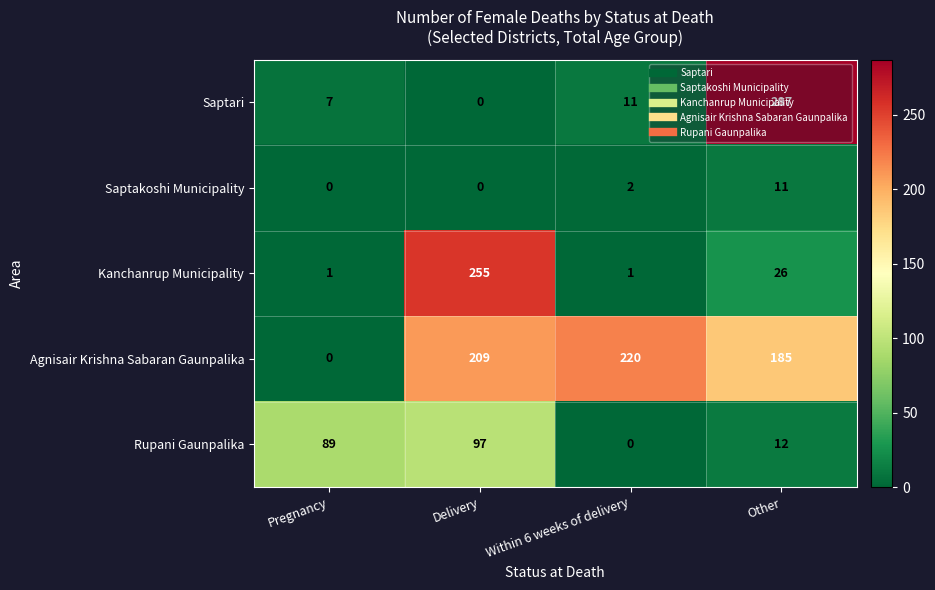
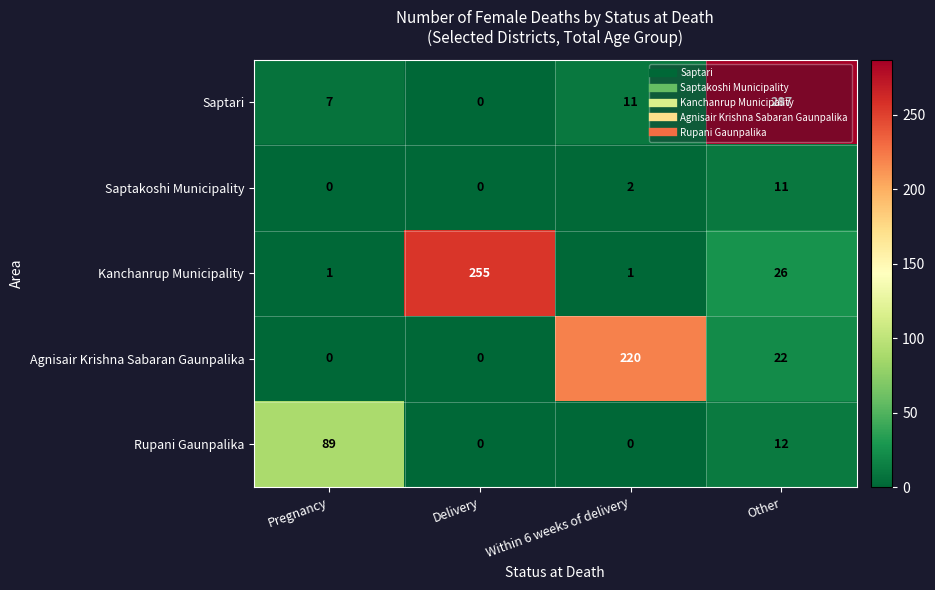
  {
    "Saptari": {
      "Pregnancy": 7,
      "Delivery": 0,
      "Within 6 weeks of delivery": 11
    },
    "Saptakoshi Municipality": {
      "Pregnancy": 0,
      "Delivery": 0,
      "Within 6 weeks of delivery": 2,
      "Other": 11
    },
    "Kanchanrup Municipality": {
      "Pregnancy": 1,
      "Delivery": 255,
      "Within 6 weeks of delivery": 1,
      "Other": 26
    },
    "Agnisair Krishna Sabaran Gaunpalika": {
      "Pregnancy": 0,
-     "Delivery": 209,
+     "Delivery": 0,
      "Within 6 weeks of delivery": 220,
-     "Other": 185
+     "Other": 22
    },
    "Rupani Gaunpalika": {
      "Pregnancy": 89,
-     "Delivery": 97,
+     "Delivery": 0,
      "Within 6 weeks of delivery": 0,
      "Other": 12
    }
  }
